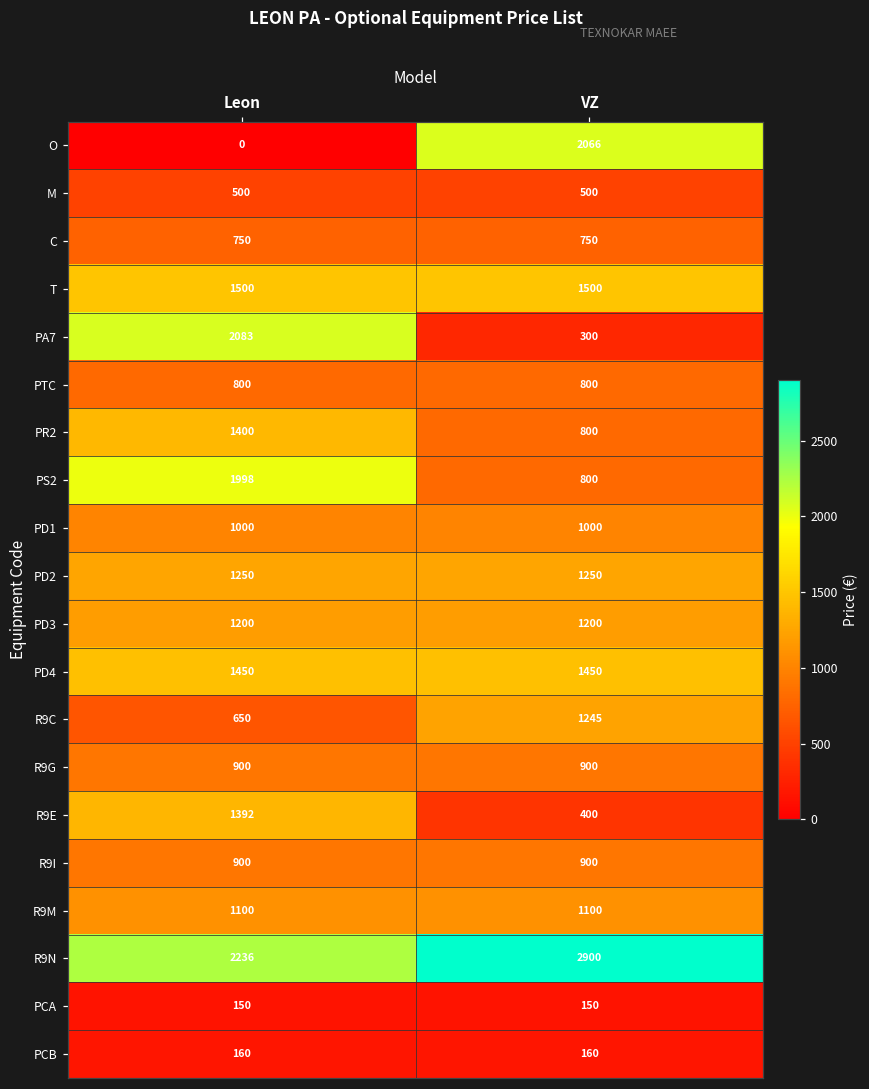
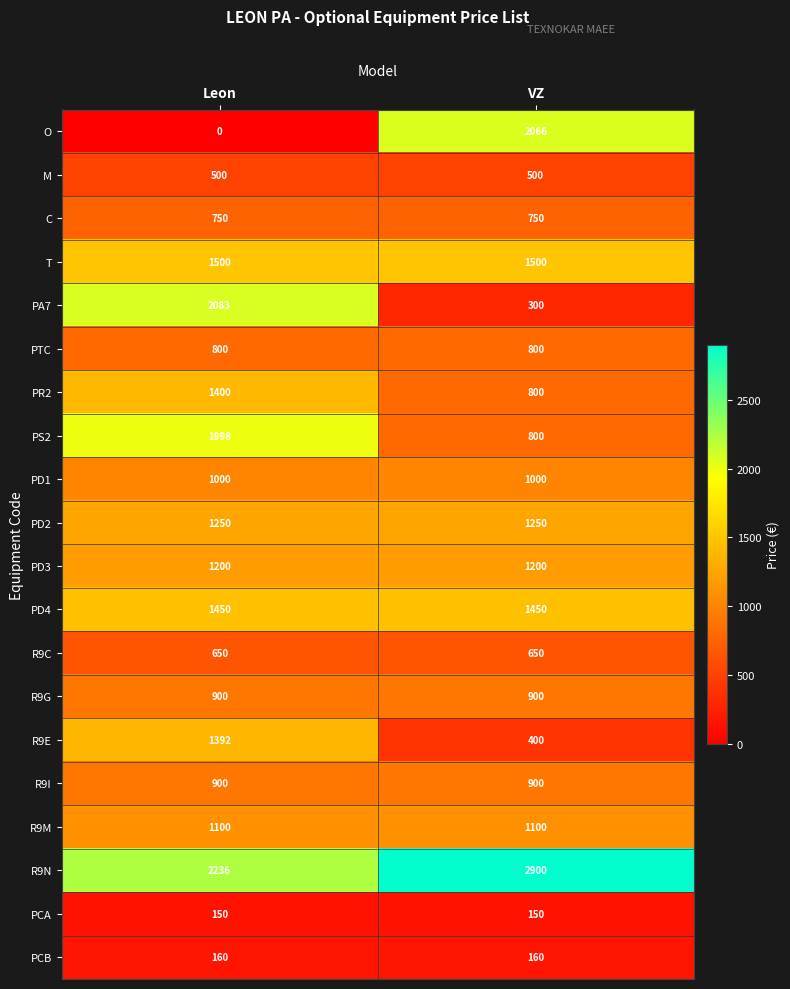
  {
    "O": {
      "Leon": 0,
      "VZ": 2066
    },
    "M": {
      "Leon": 500,
      "VZ": 500
    },
    "C": {
      "Leon": 750,
      "VZ": 750
    },
    "T": {
      "Leon": 1500,
      "VZ": 1500
    },
    "PA7": {
      "Leon": 2083,
      "VZ": 300
    },
    "PTC": {
      "Leon": 800,
      "VZ": 800
    },
    "PR2": {
      "Leon": 1400,
      "VZ": 800
    },
    "PS2": {
      "Leon": 1998,
      "VZ": 800
    },
    "PD1": {
      "Leon": 1000,
      "VZ": 1000
    },
    "PD2": {
      "Leon": 1250,
      "VZ": 1250
    },
    "PD3": {
      "Leon": 1200,
      "VZ": 1200
    },
    "PD4": {
      "Leon": 1450,
      "VZ": 1450
    },
    "R9C": {
      "Leon": 650,
-     "VZ": 1245
+     "VZ": 650
    },
    "R9G": {
      "Leon": 900,
      "VZ": 900
    },
    "R9E": {
      "Leon": 1392,
      "VZ": 400
    },
    "R9I": {
      "Leon": 900,
      "VZ": 900
    },
    "R9M": {
      "Leon": 1100,
      "VZ": 1100
    },
    "R9N": {
      "Leon": 2236,
      "VZ": 2900
    },
    "PCA": {
      "Leon": 150,
      "VZ": 150
    },
    "PCB": {
      "Leon": 160,
      "VZ": 160
    }
  }
